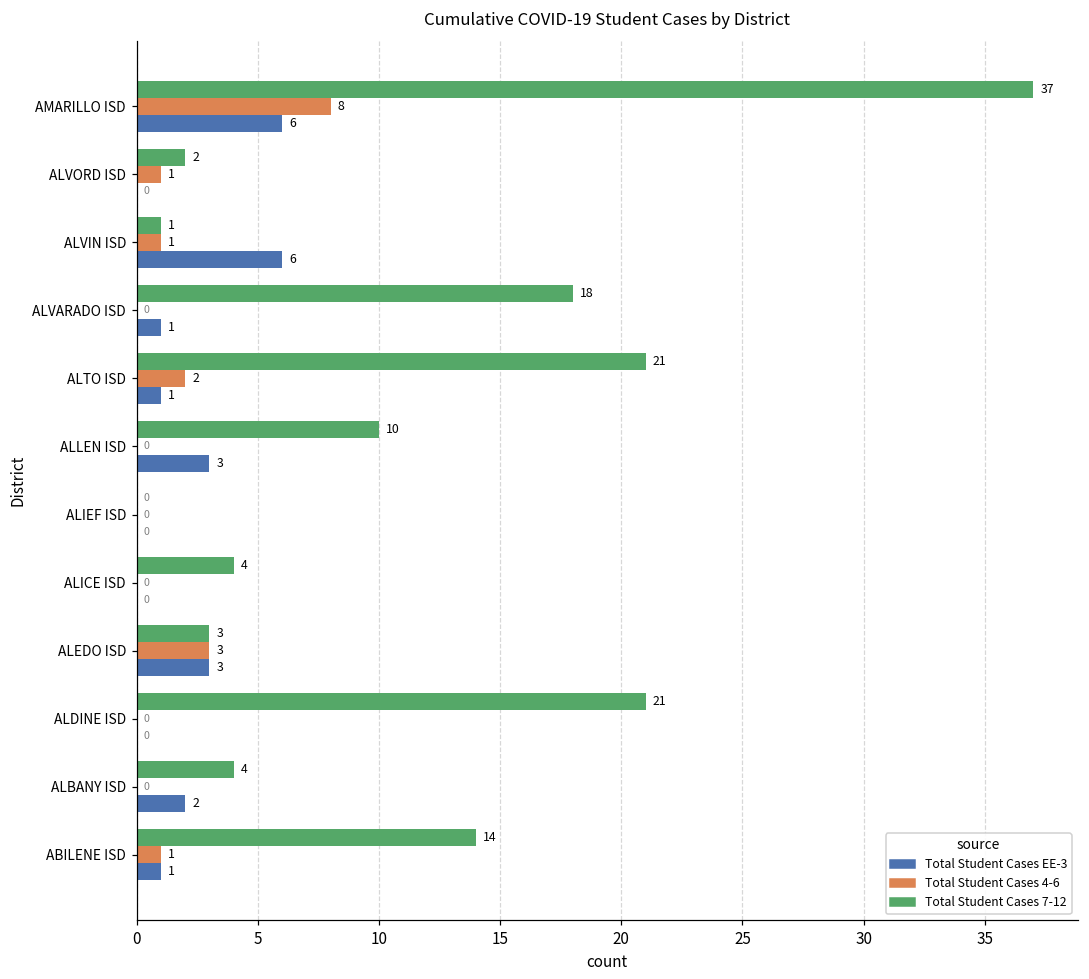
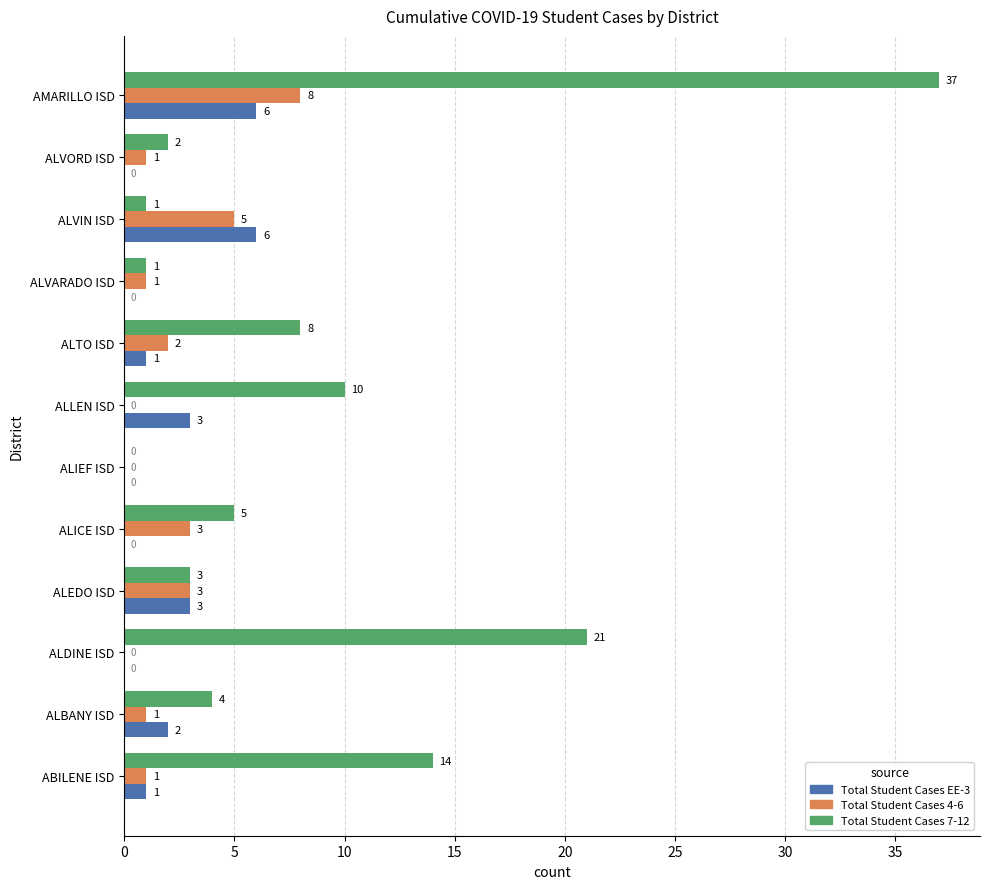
  {
    "Total Student Cases EE-3": {
      "AMARILLO ISD": 6,
      "ALVORD ISD": 0,
      "ALVIN ISD": 6,
-     "ALVARADO ISD": 1,
+     "ALVARADO ISD": 0,
      "ALTO ISD": 1,
      "ALLEN ISD": 3,
      "ALIEF ISD": 0,
      "ALICE ISD": 0,
      "ALEDO ISD": 3,
      "ALDINE ISD": 0,
      "ALBANY ISD": 2,
      "ABILENE ISD": 1
    },
    "Total Student Cases 4-6": {
      "AMARILLO ISD": 8,
      "ALVORD ISD": 1,
-     "ALVIN ISD": 1,
-     "ALVARADO ISD": 0,
+     "ALVIN ISD": 5,
+     "ALVARADO ISD": 1,
      "ALTO ISD": 2,
      "ALLEN ISD": 0,
      "ALIEF ISD": 0,
-     "ALICE ISD": 0,
+     "ALICE ISD": 3,
      "ALEDO ISD": 3,
      "ALDINE ISD": 0,
-     "ALBANY ISD": 0,
+     "ALBANY ISD": 1,
      "ABILENE ISD": 1
    },
    "Total Student Cases 7-12": {
      "AMARILLO ISD": 37,
      "ALVORD ISD": 2,
      "ALVIN ISD": 1,
-     "ALVARADO ISD": 18,
-     "ALTO ISD": 21,
+     "ALVARADO ISD": 1,
+     "ALTO ISD": 8,
      "ALLEN ISD": 10,
      "ALIEF ISD": 0,
-     "ALICE ISD": 4,
+     "ALICE ISD": 5,
      "ALEDO ISD": 3,
      "ALDINE ISD": 21,
      "ALBANY ISD": 4,
      "ABILENE ISD": 14
    }
  }
